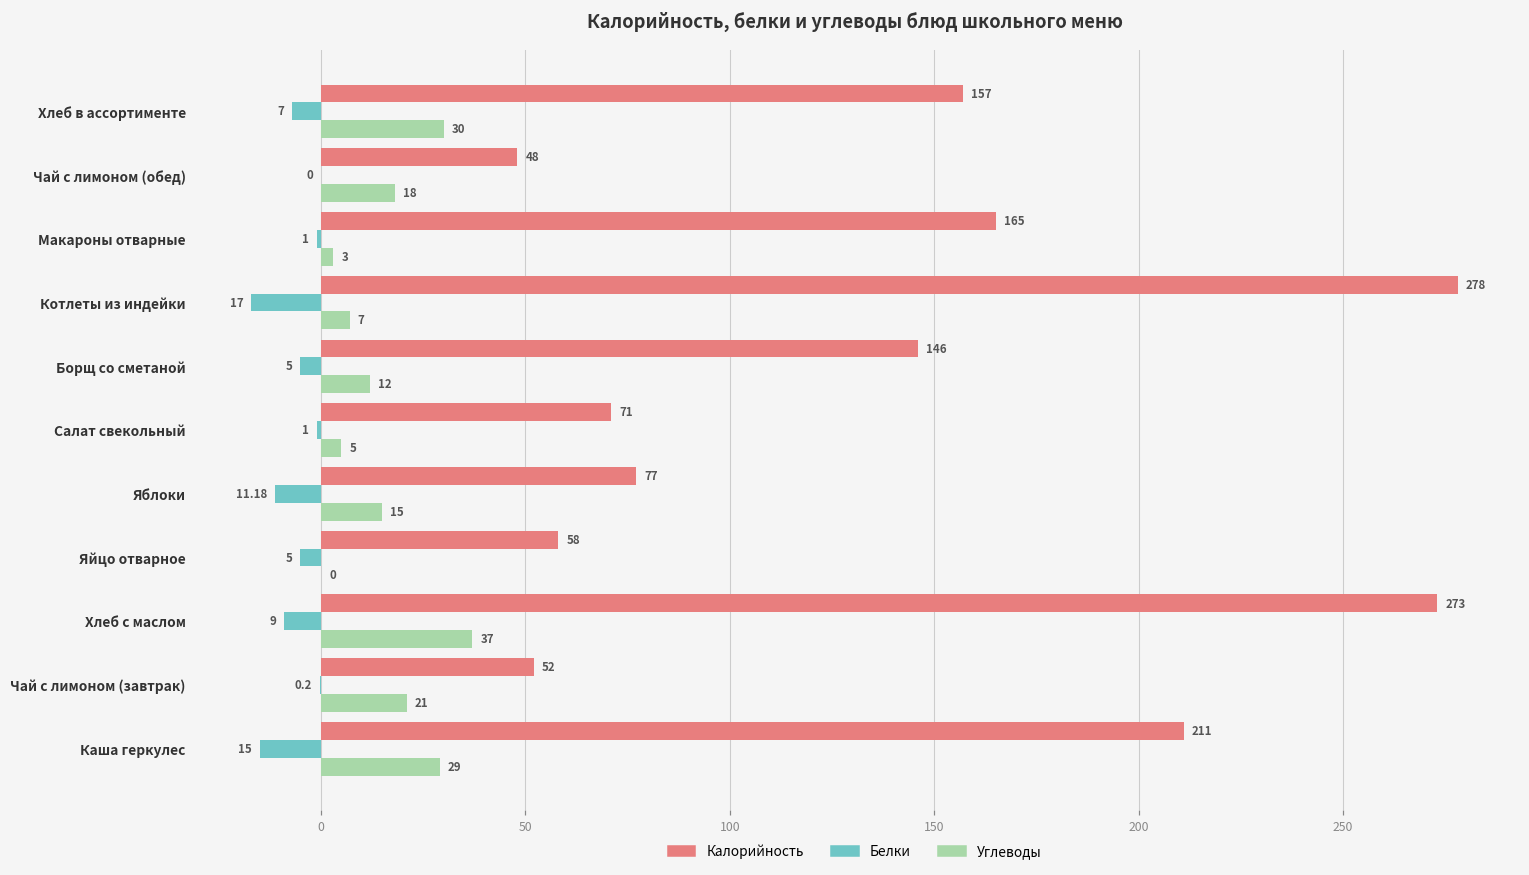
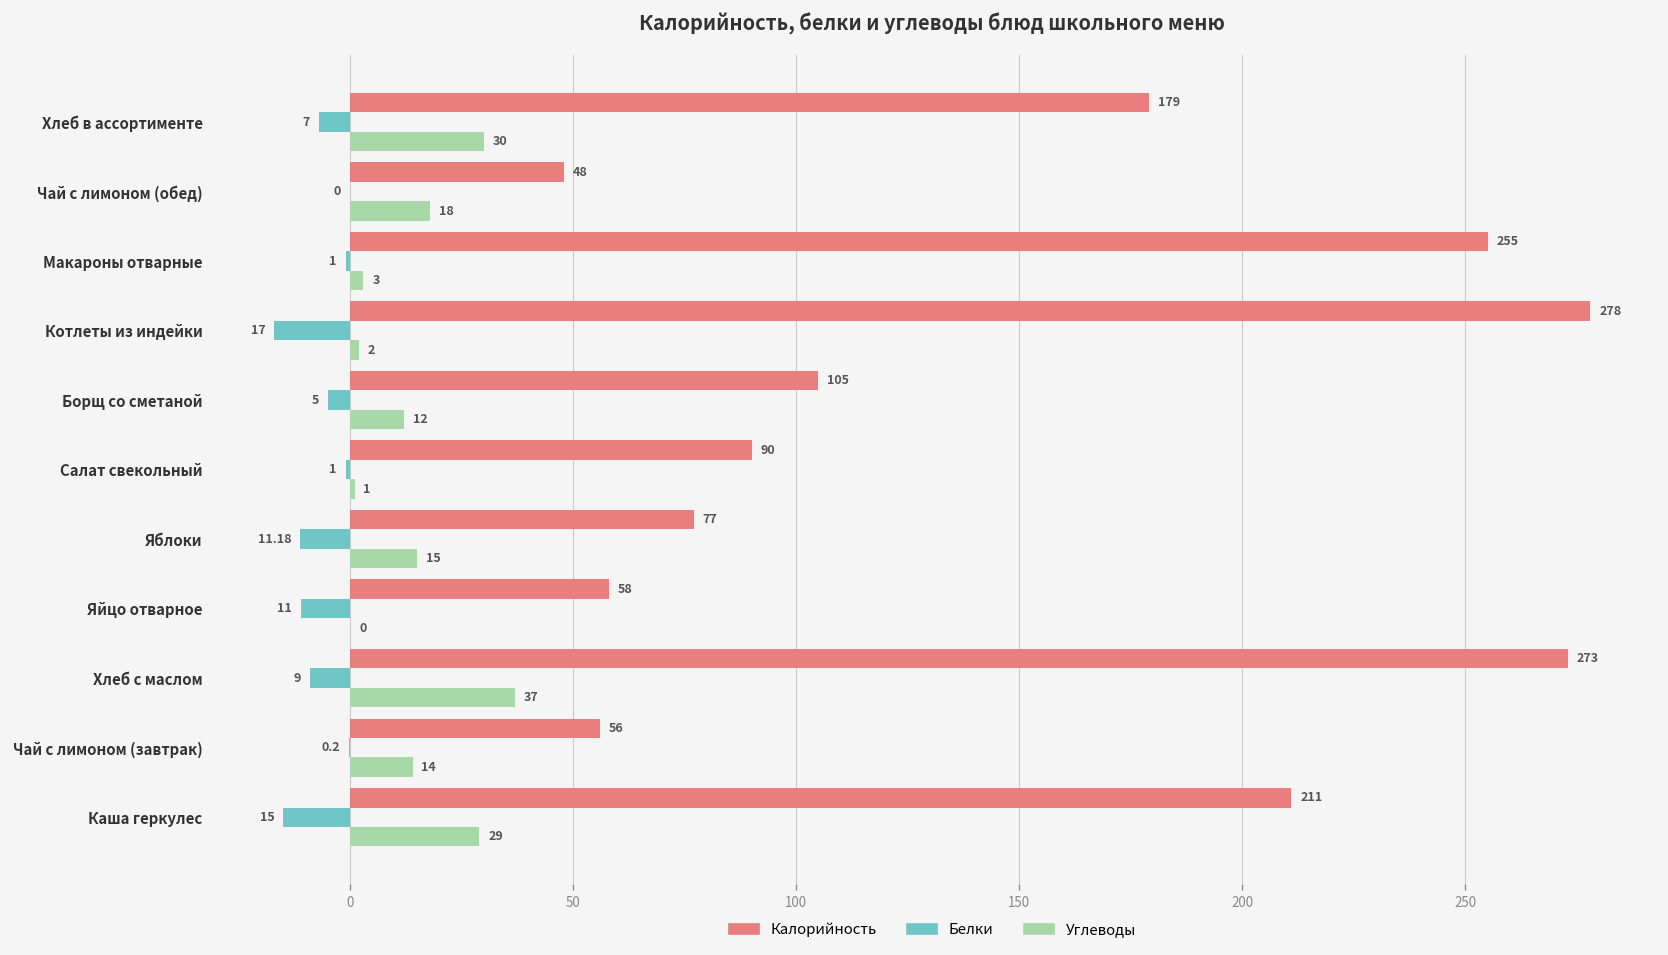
  {
    "Калорийность": {
-     "Хлеб в ассортименте": 157,
+     "Хлеб в ассортименте": 179,
      "Чай с лимоном (обед)": 48,
-     "Макароны отварные": 165,
+     "Макароны отварные": 255,
      "Котлеты из индейки": 278,
-     "Борщ со сметаной": 146,
-     "Салат свекольный": 71,
+     "Борщ со сметаной": 105,
+     "Салат свекольный": 90,
      "Яблоки": 77,
      "Яйцо отварное": 58,
      "Хлеб с маслом": 273,
-     "Чай с лимоном (завтрак)": 52,
+     "Чай с лимоном (завтрак)": 56,
      "Каша геркулес": 211
    },
    "Белки": {
      "Чай с лимоном (обед)": 0,
-     "Яйцо отварное": 5
+     "Яйцо отварное": 11
    },
    "Углеводы": {
      "Хлеб в ассортименте": 30,
      "Чай с лимоном (обед)": 18,
      "Макароны отварные": 3,
-     "Котлеты из индейки": 7,
+     "Котлеты из индейки": 2,
      "Борщ со сметаной": 12,
-     "Салат свекольный": 5,
+     "Салат свекольный": 1,
      "Яблоки": 15,
      "Яйцо отварное": 0,
      "Хлеб с маслом": 37,
-     "Чай с лимоном (завтрак)": 21,
+     "Чай с лимоном (завтрак)": 14,
      "Каша геркулес": 29
    }
  }
